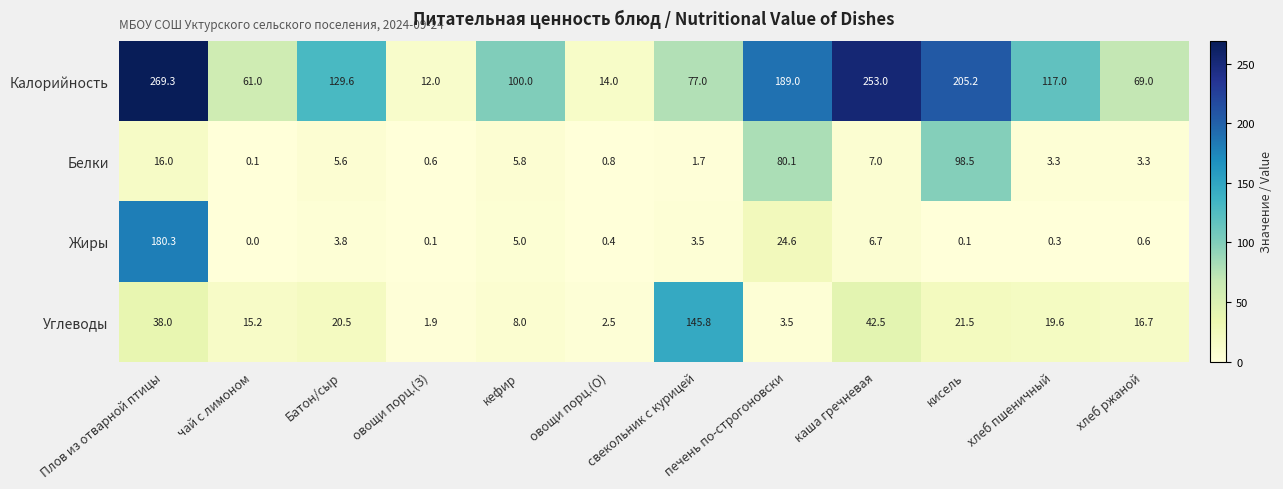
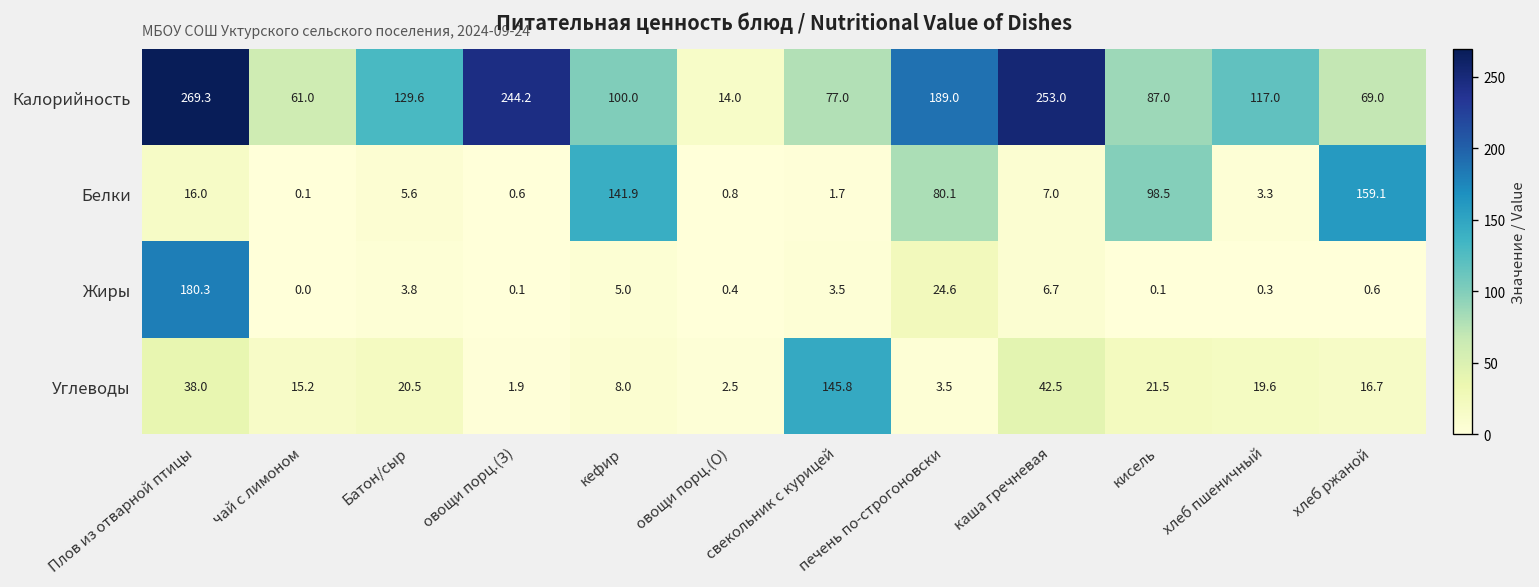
  {
    "Калорийность": {
      "Плов из отварной птицы": 269.3,
      "чай с лимоном": 61.0,
      "Батон/сыр": 129.6,
-     "овощи порц.(З)": 12.0,
+     "овощи порц.(З)": 244.2,
      "кефир": 100.0,
      "овощи порц.(О)": 14.0,
      "свекольник с курицей": 77.0,
      "печень по-строгоновски": 189.0,
      "каша гречневая": 253.0,
-     "кисель": 205.2,
+     "кисель": 87.0,
      "хлеб пшеничный": 117.0,
      "хлеб ржаной": 69.0
    },
    "Белки": {
      "Плов из отварной птицы": 16.0,
      "чай с лимоном": 0.1,
      "Батон/сыр": 5.6,
      "овощи порц.(З)": 0.6,
-     "кефир": 5.8,
+     "кефир": 141.9,
      "овощи порц.(О)": 0.8,
      "свекольник с курицей": 1.7,
      "печень по-строгоновски": 80.1,
      "каша гречневая": 7.0,
      "кисель": 98.5,
      "хлеб пшеничный": 3.3,
-     "хлеб ржаной": 3.3
+     "хлеб ржаной": 159.1
    },
    "Жиры": {
      "Плов из отварной птицы": 180.3,
      "чай с лимоном": 0.0,
      "Батон/сыр": 3.8,
      "овощи порц.(З)": 0.1,
      "кефир": 5.0,
      "овощи порц.(О)": 0.4,
      "свекольник с курицей": 3.5,
      "печень по-строгоновски": 24.6,
      "каша гречневая": 6.7,
      "кисель": 0.1,
      "хлеб пшеничный": 0.3,
      "хлеб ржаной": 0.6
    },
    "Углеводы": {
      "Плов из отварной птицы": 38.0,
      "чай с лимоном": 15.2,
      "Батон/сыр": 20.5,
      "овощи порц.(З)": 1.9,
      "кефир": 8.0,
      "овощи порц.(О)": 2.5,
      "свекольник с курицей": 145.8,
      "печень по-строгоновски": 3.5,
      "каша гречневая": 42.5,
      "кисель": 21.5,
      "хлеб пшеничный": 19.6,
      "хлеб ржаной": 16.7
    }
  }
